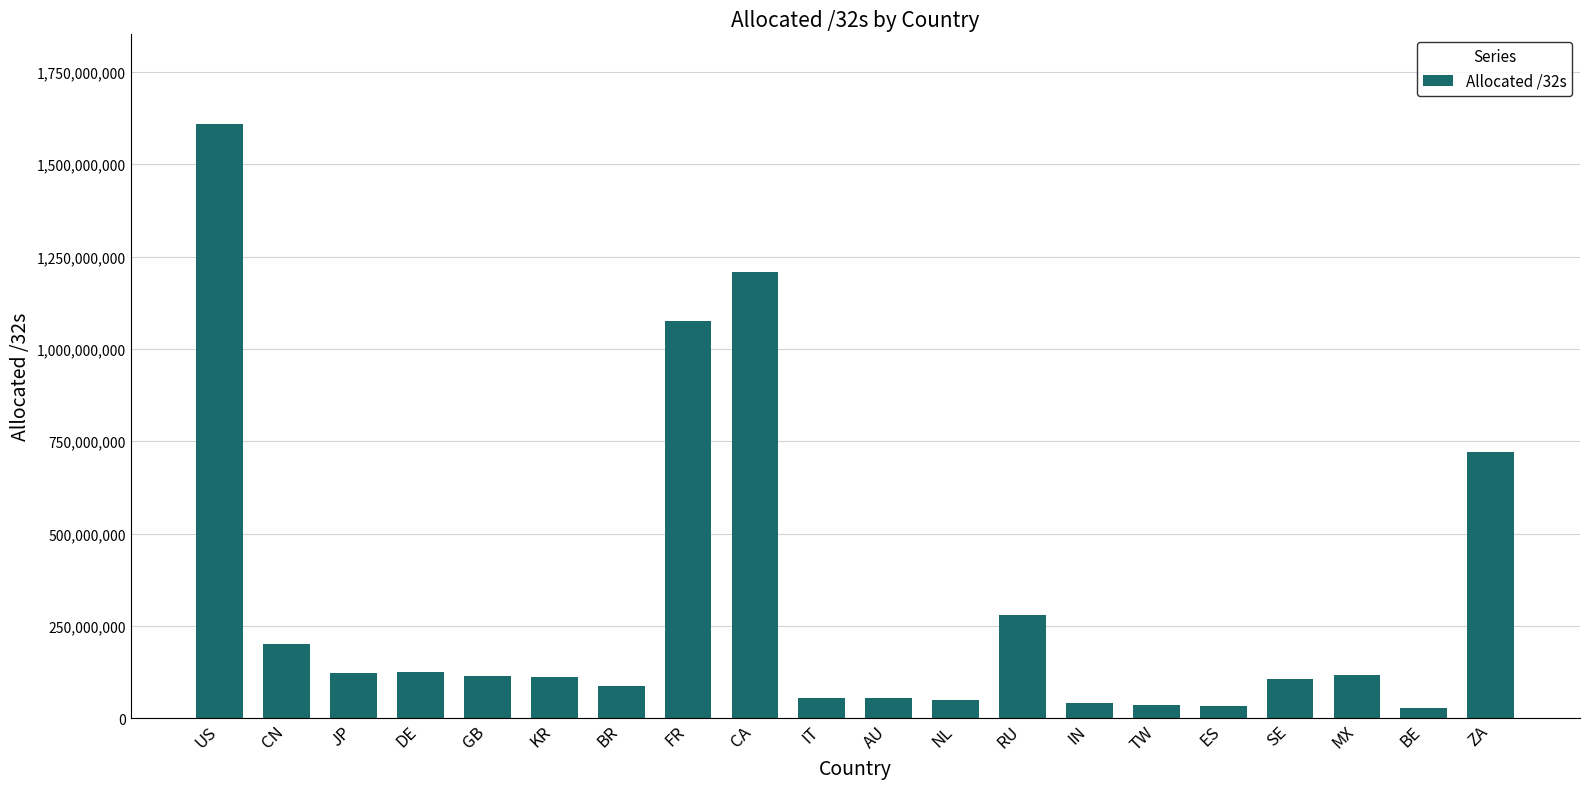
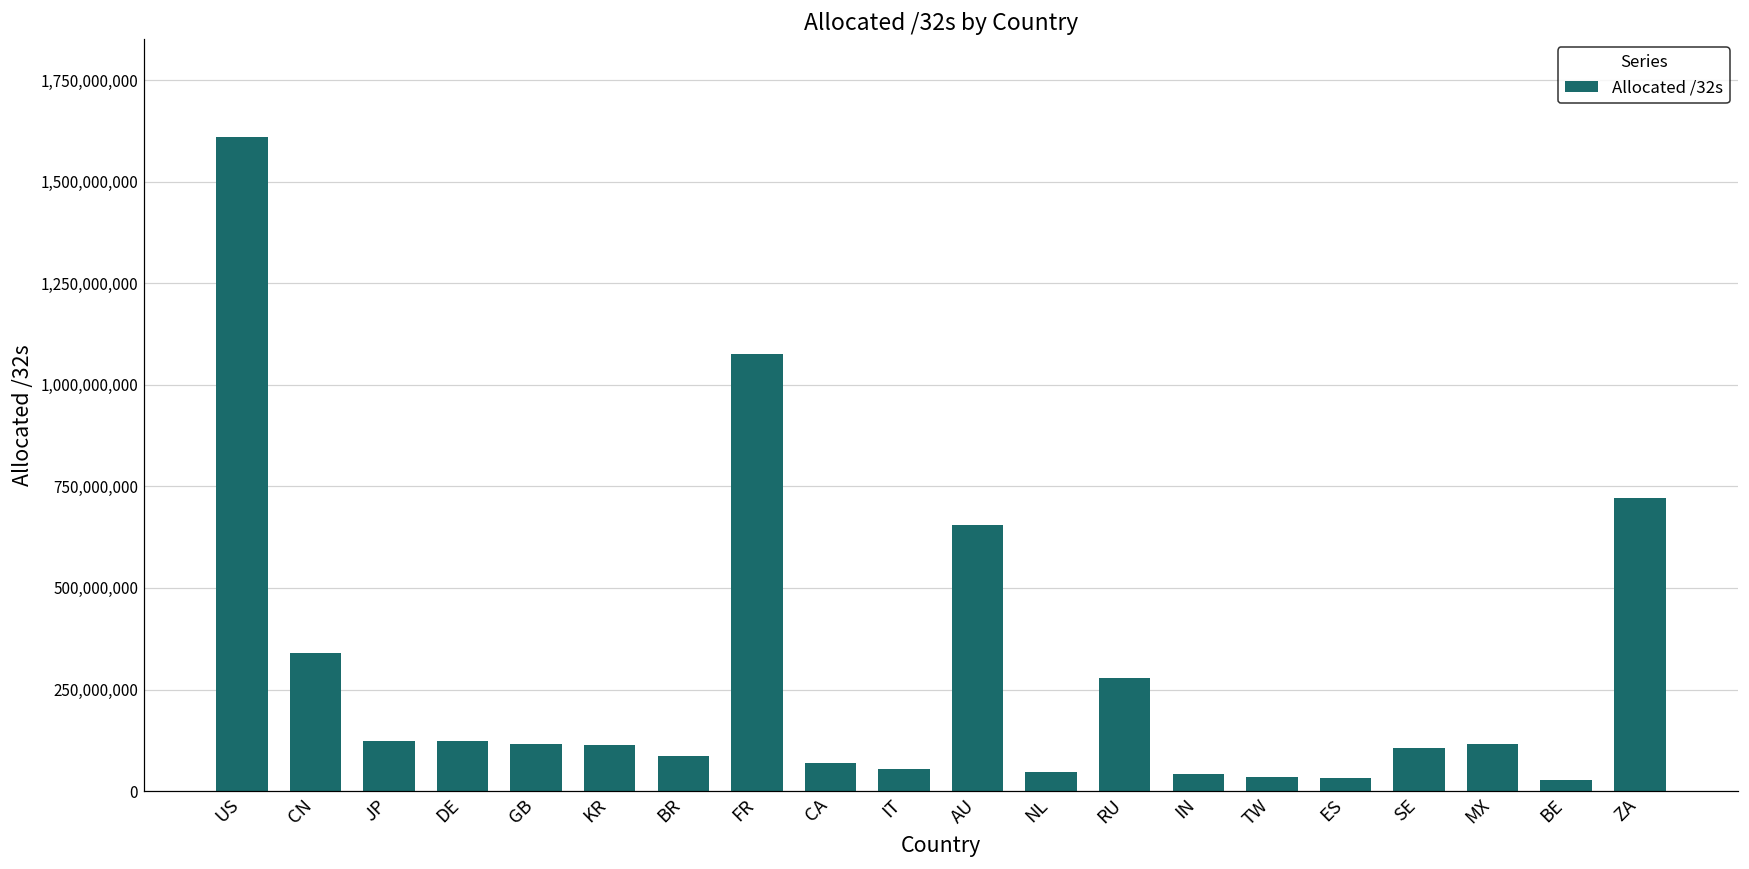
  {
    "US": "1,610,000,000",
-   "CN": "200,000,000",
+   "CN": "340,000,000",
    "JP": "120,000,000",
    "DE": "120,000,000",
    "GB": "110,000,000",
    "KR": "110,000,000",
    "BR": "90,000,000",
    "FR": "1,080,000,000",
-   "CA": "1,210,000,000",
+   "CA": "70,000,000",
    "IT": "60,000,000",
-   "AU": "50,000,000",
+   "AU": "660,000,000",
    "NL": "50,000,000",
    "RU": "280,000,000",
    "IN": "40,000,000",
    "TW": "40,000,000",
    "ES": "30,000,000",
    "SE": "110,000,000",
    "MX": "120,000,000",
    "BE": "30,000,000",
    "ZA": "720,000,000"
  }
